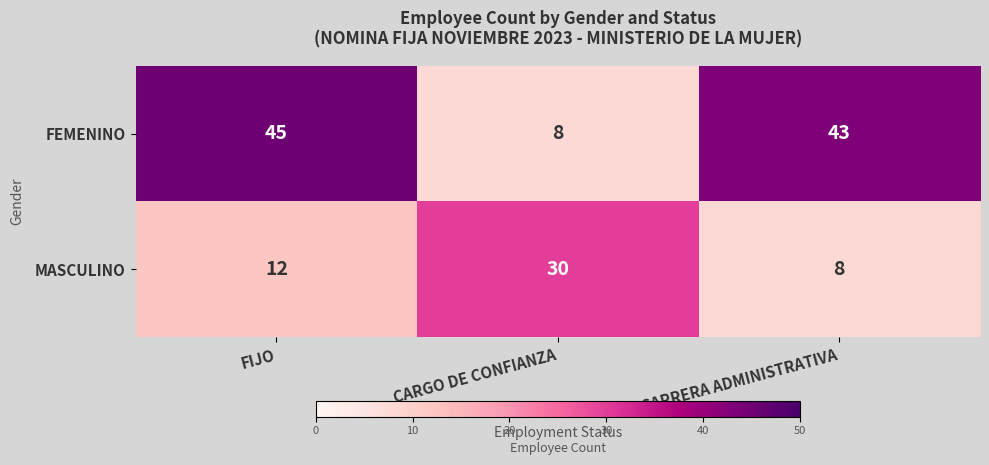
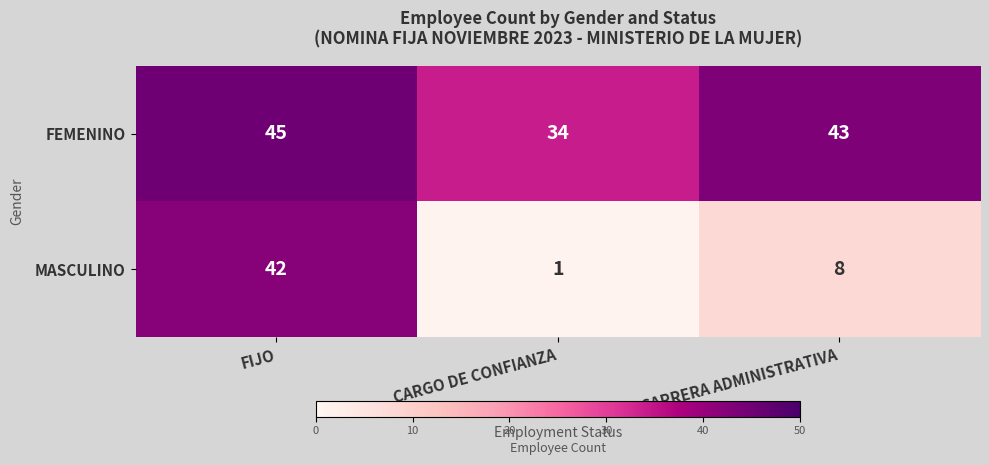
  {
    "FEMENINO": {
      "FIJO": 45,
-     "CARGO DE CONFIANZA": 8,
+     "CARGO DE CONFIANZA": 34,
      "CARRERA ADMINISTRATIVA": 43
    },
    "MASCULINO": {
-     "FIJO": 12,
-     "CARGO DE CONFIANZA": 30,
+     "FIJO": 42,
+     "CARGO DE CONFIANZA": 1,
      "CARRERA ADMINISTRATIVA": 8
    }
  }
